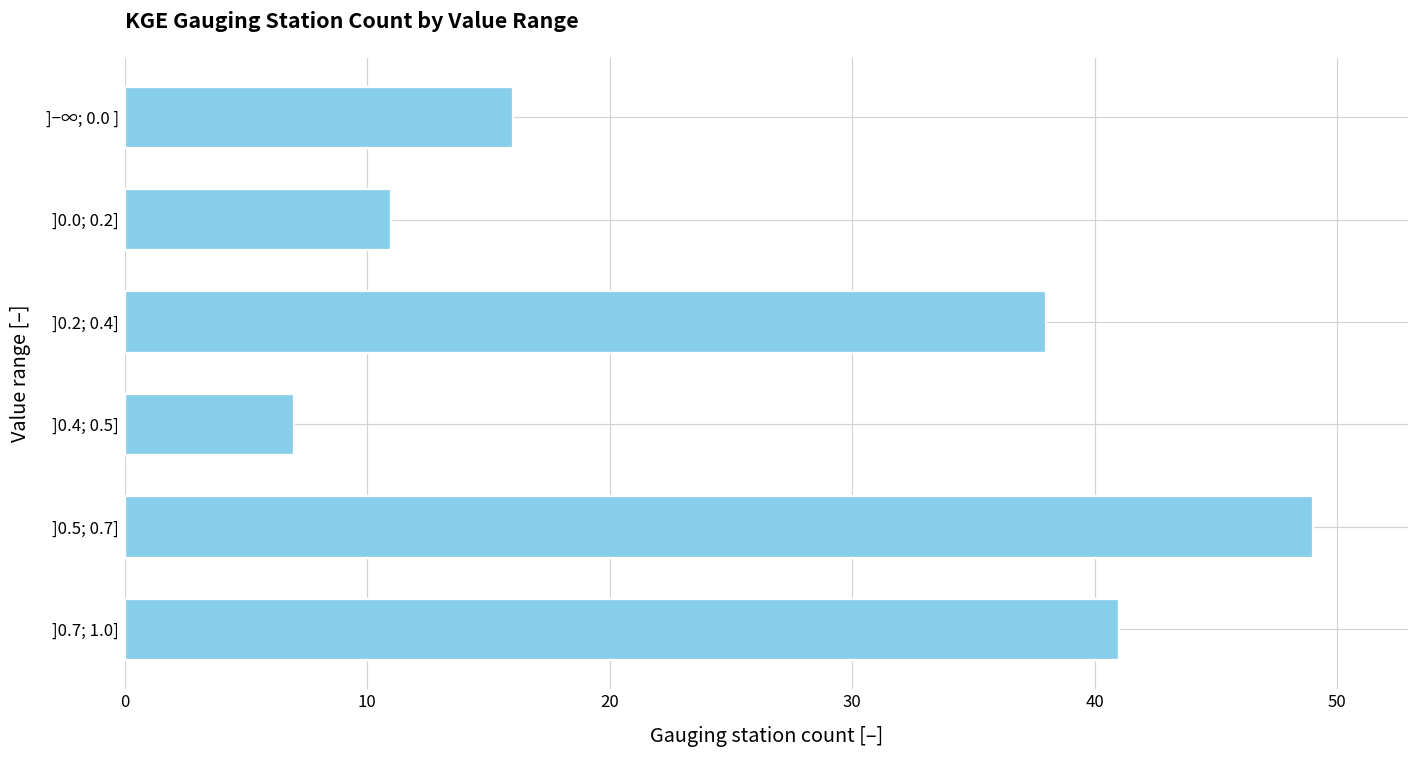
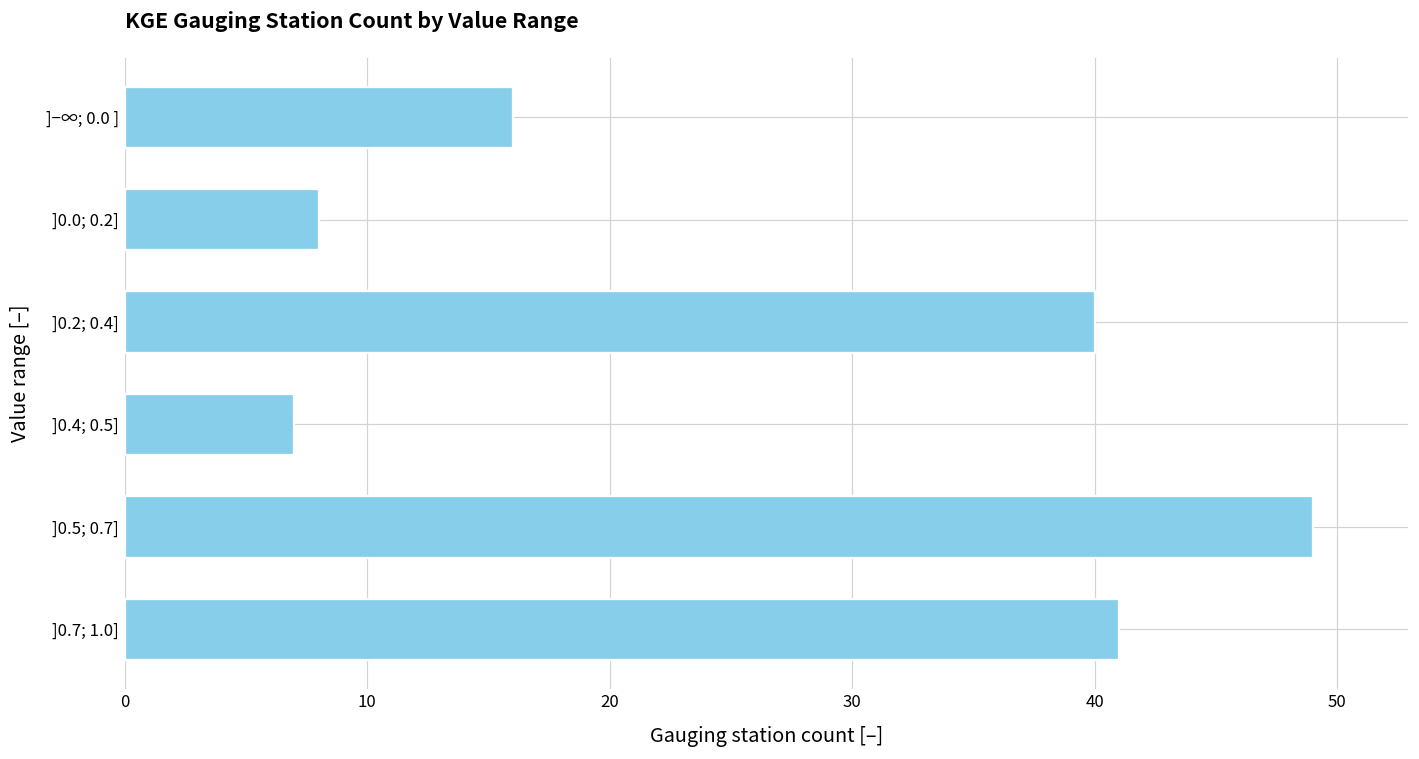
  {
    "]−∞; 0.0 ]": 16,
-   "]0.0; 0.2]": 11,
-   "]0.2; 0.4]": 38,
+   "]0.0; 0.2]": 8,
+   "]0.2; 0.4]": 40,
    "]0.4; 0.5]": 7,
    "]0.5; 0.7]": 49,
    "]0.7; 1.0]": 41
  }
